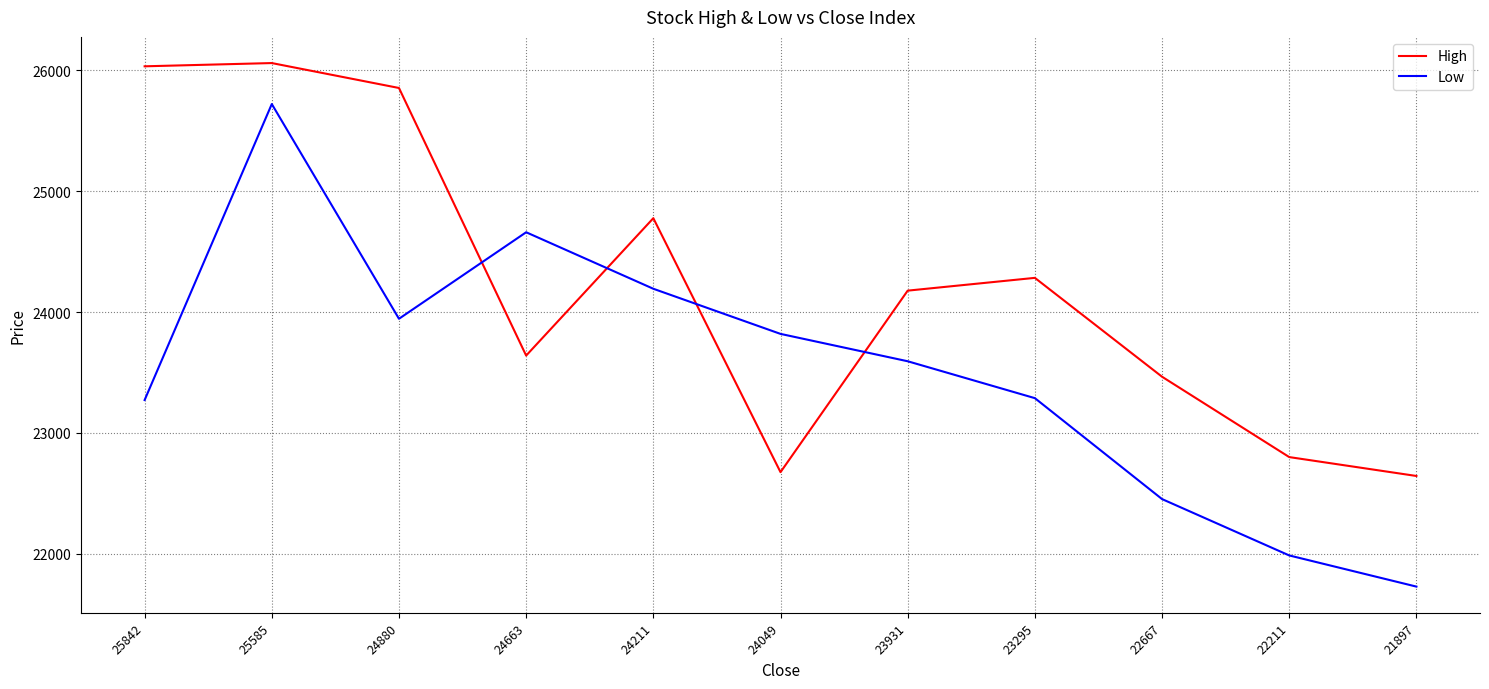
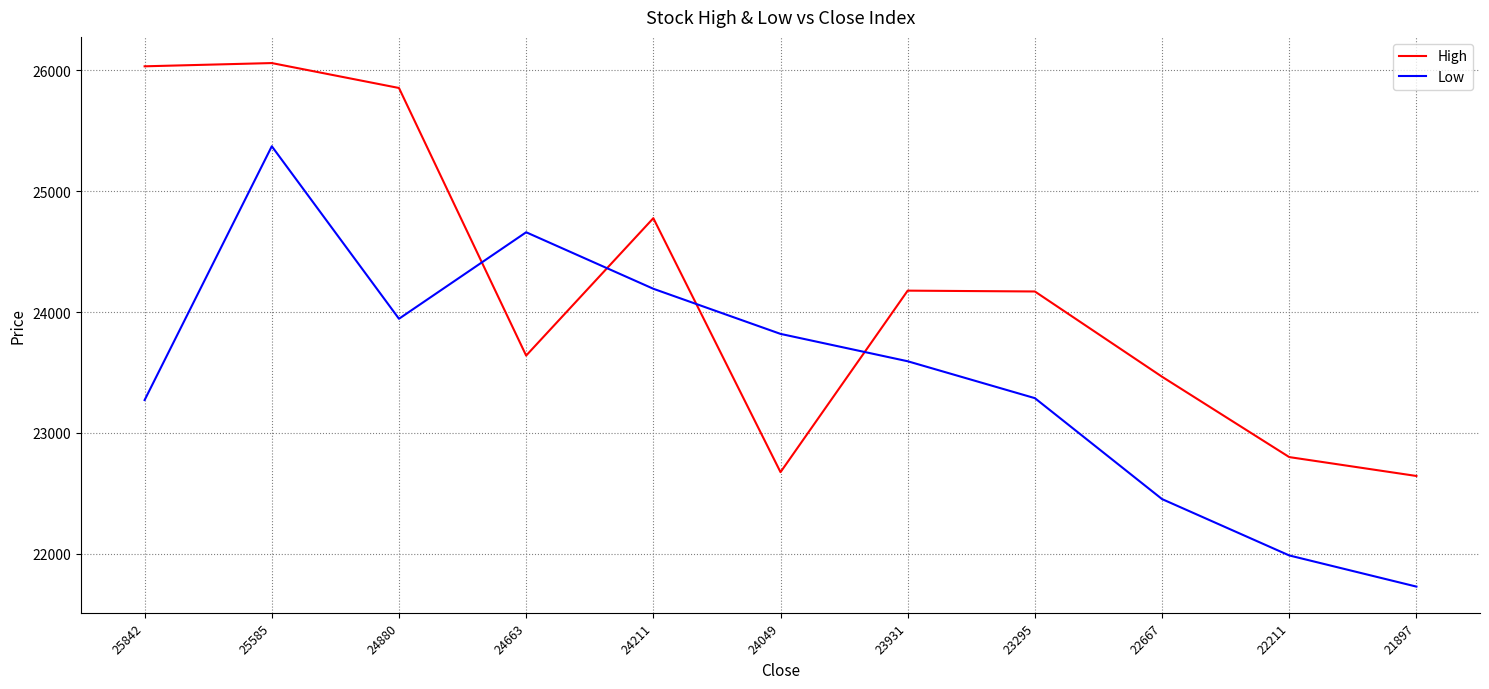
  {
    "High": {
      "25842": 26030,
      "25585": 26060,
      "24880": 25850,
      "24663": 23640,
      "24211": 24780,
      "24049": 22680,
      "23931": 24180,
-     "23295": 24280,
+     "23295": 24170,
      "22667": 23470,
      "22211": 22800,
      "21897": 22640
    },
    "Low": {
      "25842": 23270,
-     "25585": 25720,
+     "25585": 25370,
      "24880": 23940,
      "24663": 24660,
      "24211": 24190,
      "24049": 23820,
      "23931": 23590,
      "23295": 23290,
      "22667": 22450,
      "22211": 21990,
      "21897": 21730
    }
  }
